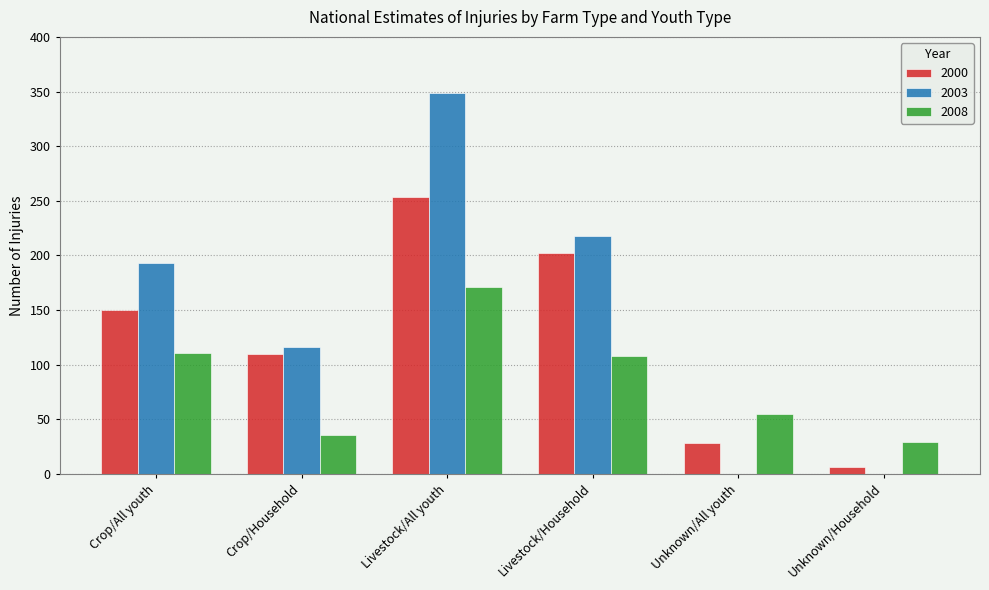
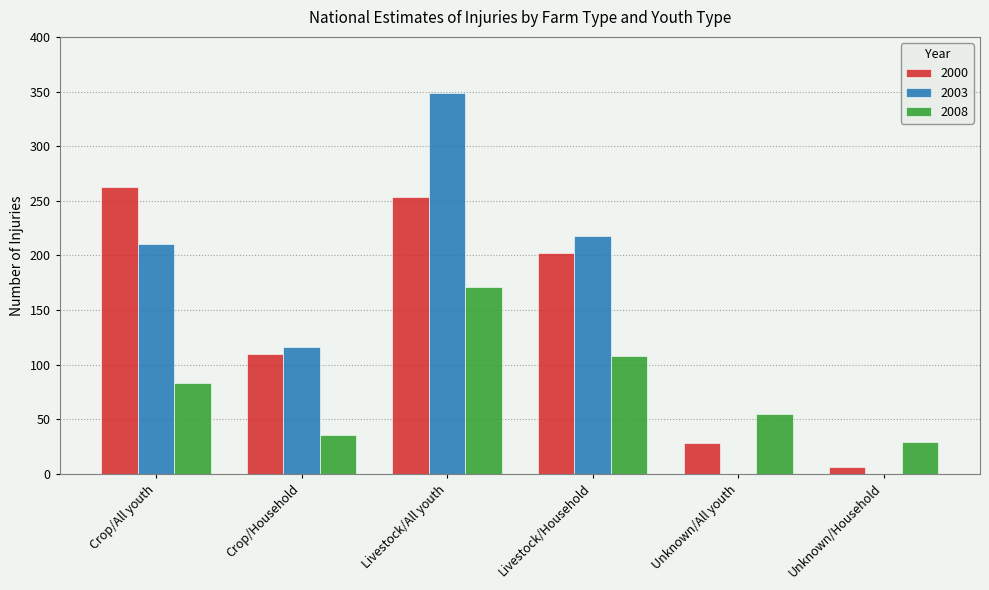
  {
    "2000": {
-     "Crop/All youth": 150,
+     "Crop/All youth": 263,
      "Crop/Household": 110,
      "Livestock/All youth": 253,
      "Livestock/Household": 202,
      "Unknown/All youth": 28,
      "Unknown/Household": 6
    },
    "2003": {
-     "Crop/All youth": 193,
+     "Crop/All youth": 210,
      "Crop/Household": 116,
      "Livestock/All youth": 349,
      "Livestock/Household": 218,
      "Unknown/All youth": 0,
      "Unknown/Household": 0
    },
    "2008": {
-     "Crop/All youth": 111,
+     "Crop/All youth": 83,
      "Crop/Household": 36,
      "Livestock/All youth": 171,
      "Livestock/Household": 108,
      "Unknown/All youth": 55,
      "Unknown/Household": 29
    }
  }
